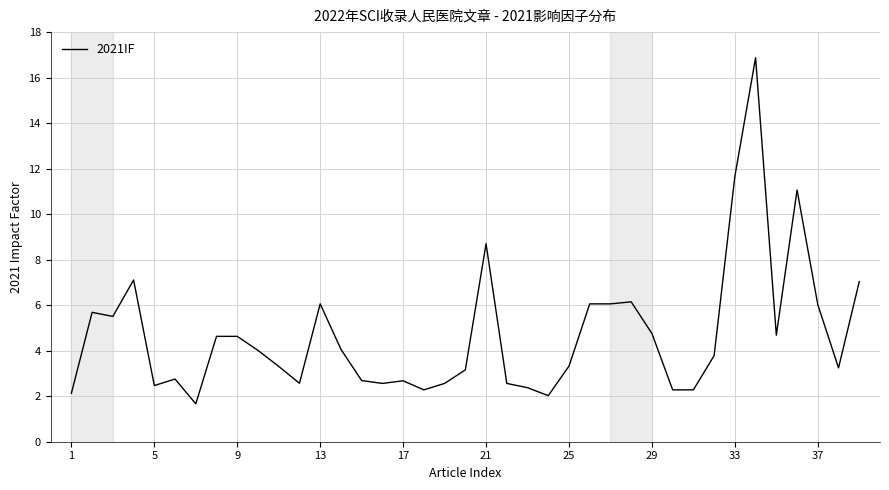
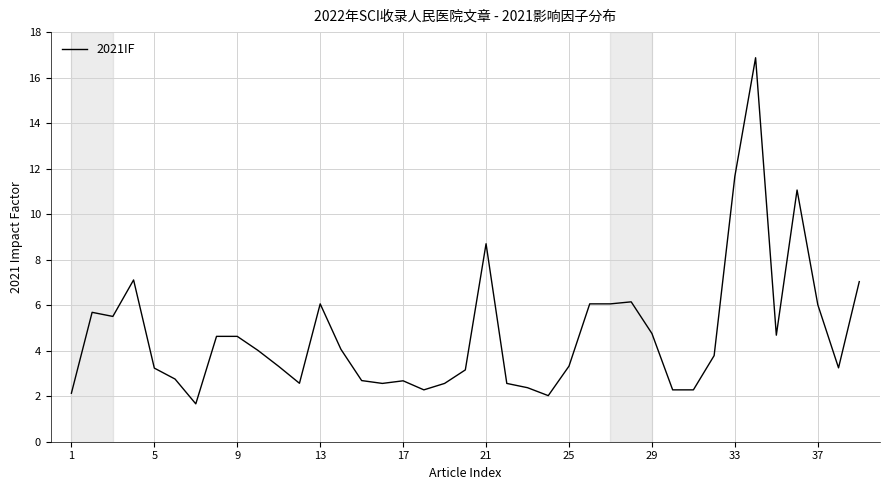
  {
    "1": 2.1,
-   "5": 2.5,
+   "5": 3.2,
    "9": 4.6,
    "13": 6.1,
    "17": 2.7,
    "21": 8.7,
    "25": 3.3,
    "29": 4.8,
    "33": 11.7,
    "37": 6.0
  }
